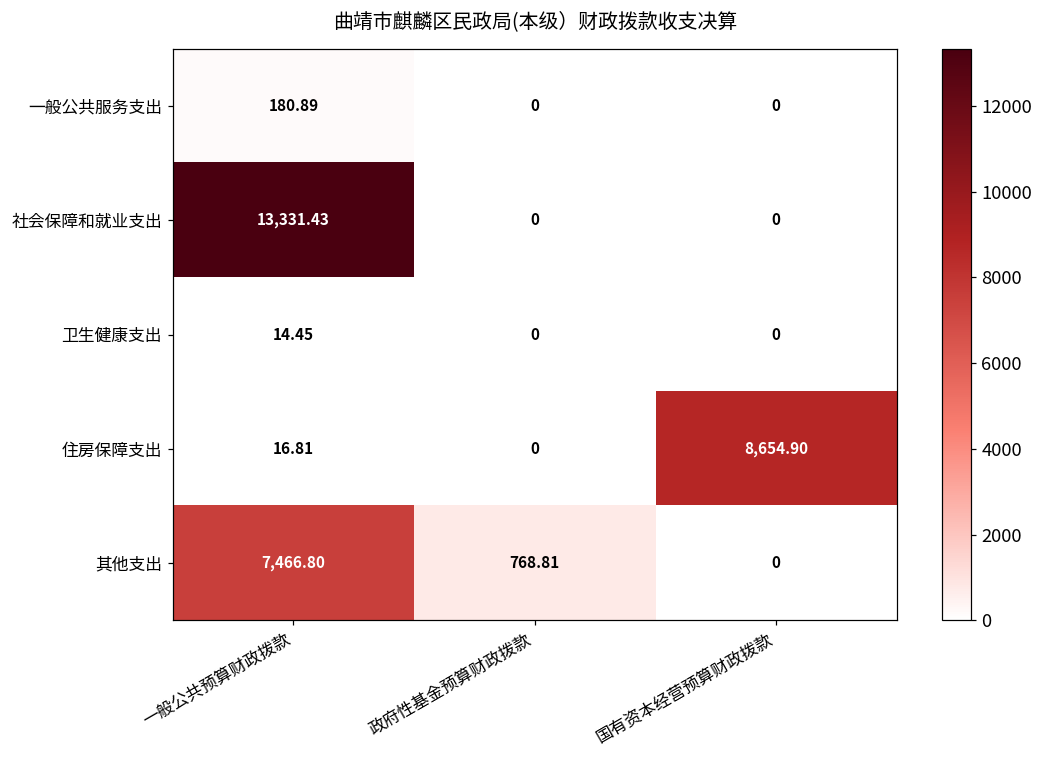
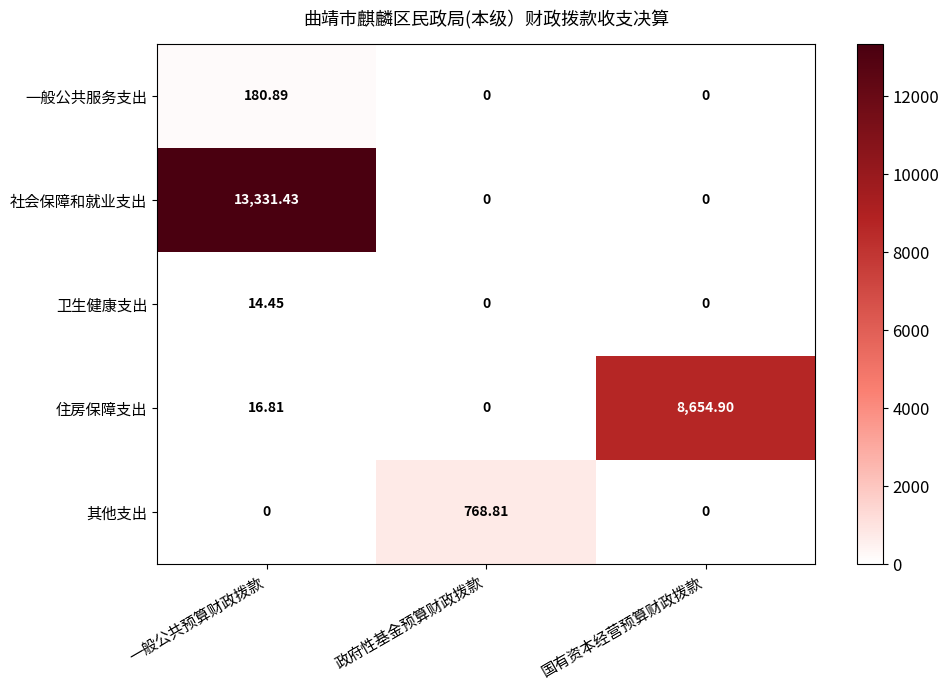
  {
    "一般公共服务支出": {
      "一般公共预算财政拨款": "180.89",
      "政府性基金预算财政拨款": "0",
      "国有资本经营预算财政拨款": "0"
    },
    "社会保障和就业支出": {
      "一般公共预算财政拨款": "13,331.43",
      "政府性基金预算财政拨款": "0",
      "国有资本经营预算财政拨款": "0"
    },
    "卫生健康支出": {
      "一般公共预算财政拨款": "14.45",
      "政府性基金预算财政拨款": "0",
      "国有资本经营预算财政拨款": "0"
    },
    "住房保障支出": {
      "一般公共预算财政拨款": "16.81",
      "政府性基金预算财政拨款": "0",
      "国有资本经营预算财政拨款": "8,654.90"
    },
    "其他支出": {
-     "一般公共预算财政拨款": "7,466.80",
+     "一般公共预算财政拨款": "0",
      "政府性基金预算财政拨款": "768.81",
      "国有资本经营预算财政拨款": "0"
    }
  }
